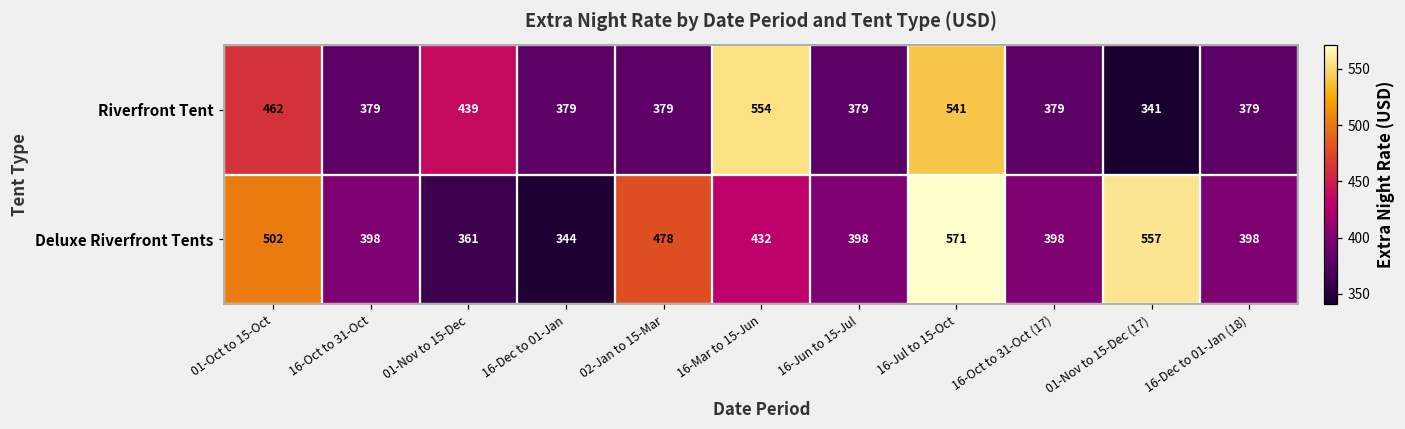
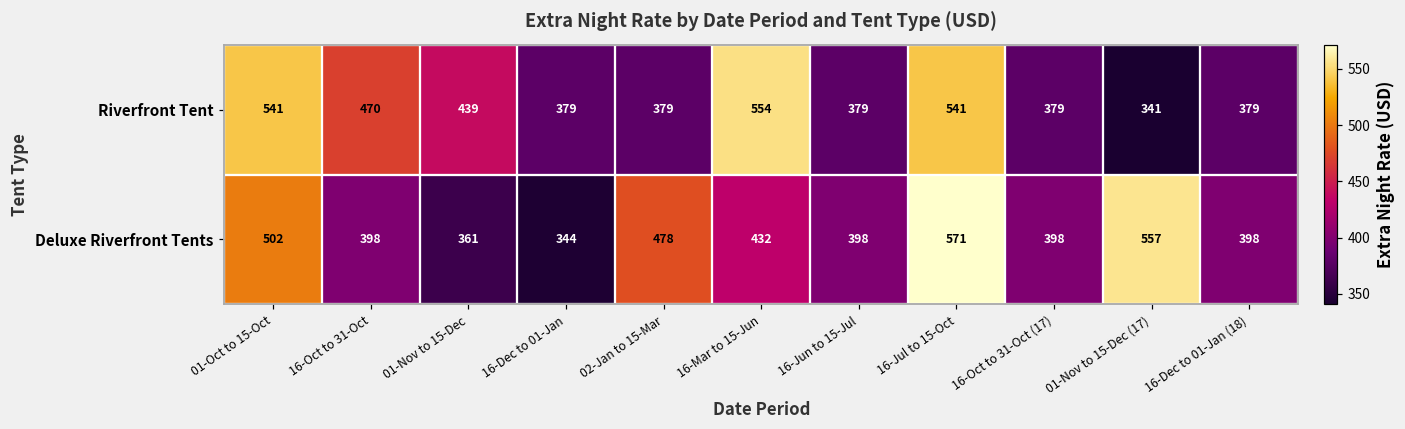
  {
    "Riverfront Tent": {
-     "01-Oct to 15-Oct": 462,
-     "16-Oct to 31-Oct": 379,
+     "01-Oct to 15-Oct": 541,
+     "16-Oct to 31-Oct": 470,
      "01-Nov to 15-Dec": 439,
      "16-Dec to 01-Jan": 379,
      "02-Jan to 15-Mar": 379,
      "16-Mar to 15-Jun": 554,
      "16-Jun to 15-Jul": 379,
      "16-Jul to 15-Oct": 541,
      "16-Oct to 31-Oct (17)": 379,
      "01-Nov to 15-Dec (17)": 341,
      "16-Dec to 01-Jan (18)": 379
    },
    "Deluxe Riverfront Tents": {
      "01-Oct to 15-Oct": 502,
      "16-Oct to 31-Oct": 398,
      "01-Nov to 15-Dec": 361,
      "16-Dec to 01-Jan": 344,
      "02-Jan to 15-Mar": 478,
      "16-Mar to 15-Jun": 432,
      "16-Jun to 15-Jul": 398,
      "16-Jul to 15-Oct": 571,
      "16-Oct to 31-Oct (17)": 398,
      "01-Nov to 15-Dec (17)": 557,
      "16-Dec to 01-Jan (18)": 398
    }
  }
